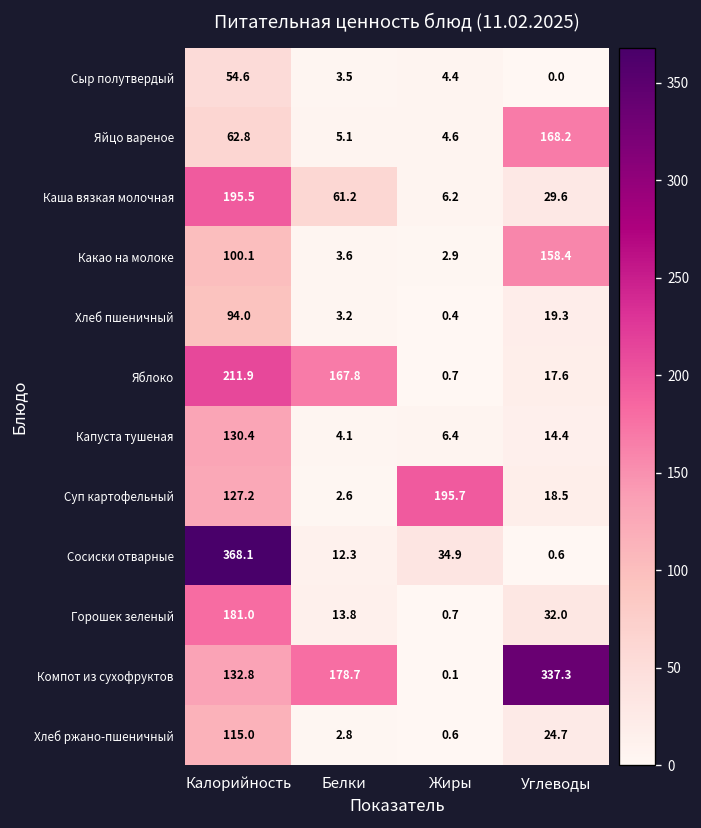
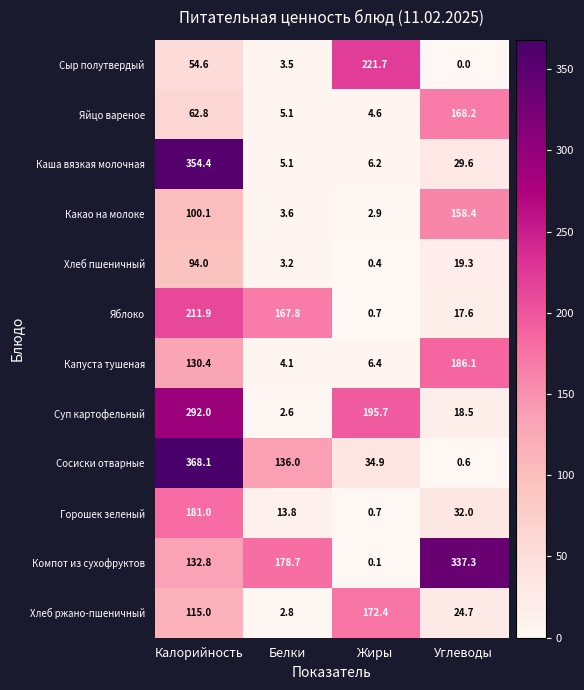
  {
    "Сыр полутвердый": {
      "Калорийность": 54.6,
      "Белки": 3.5,
-     "Жиры": 4.4,
+     "Жиры": 221.7,
      "Углеводы": 0.0
    },
    "Яйцо вареное": {
      "Калорийность": 62.8,
      "Белки": 5.1,
      "Жиры": 4.6,
      "Углеводы": 168.2
    },
    "Каша вязкая молочная": {
-     "Калорийность": 195.5,
-     "Белки": 61.2,
+     "Калорийность": 354.4,
+     "Белки": 5.1,
      "Жиры": 6.2,
      "Углеводы": 29.6
    },
    "Какао на молоке": {
      "Калорийность": 100.1,
      "Белки": 3.6,
      "Жиры": 2.9,
      "Углеводы": 158.4
    },
    "Хлеб пшеничный": {
      "Калорийность": 94.0,
      "Белки": 3.2,
      "Жиры": 0.4,
      "Углеводы": 19.3
    },
    "Яблоко": {
      "Калорийность": 211.9,
      "Белки": 167.8,
      "Жиры": 0.7,
      "Углеводы": 17.6
    },
    "Капуста тушеная": {
      "Калорийность": 130.4,
      "Белки": 4.1,
      "Жиры": 6.4,
-     "Углеводы": 14.4
+     "Углеводы": 186.1
    },
    "Суп картофельный": {
-     "Калорийность": 127.2,
+     "Калорийность": 292.0,
      "Белки": 2.6,
      "Жиры": 195.7,
      "Углеводы": 18.5
    },
    "Сосиски отварные": {
      "Калорийность": 368.1,
-     "Белки": 12.3,
+     "Белки": 136.0,
      "Жиры": 34.9,
      "Углеводы": 0.6
    },
    "Горошек зеленый": {
      "Калорийность": 181.0,
      "Белки": 13.8,
      "Жиры": 0.7,
      "Углеводы": 32.0
    },
    "Компот из сухофруктов": {
      "Калорийность": 132.8,
      "Белки": 178.7,
      "Жиры": 0.1,
      "Углеводы": 337.3
    },
    "Хлеб ржано-пшеничный": {
      "Калорийность": 115.0,
      "Белки": 2.8,
-     "Жиры": 0.6,
+     "Жиры": 172.4,
      "Углеводы": 24.7
    }
  }
